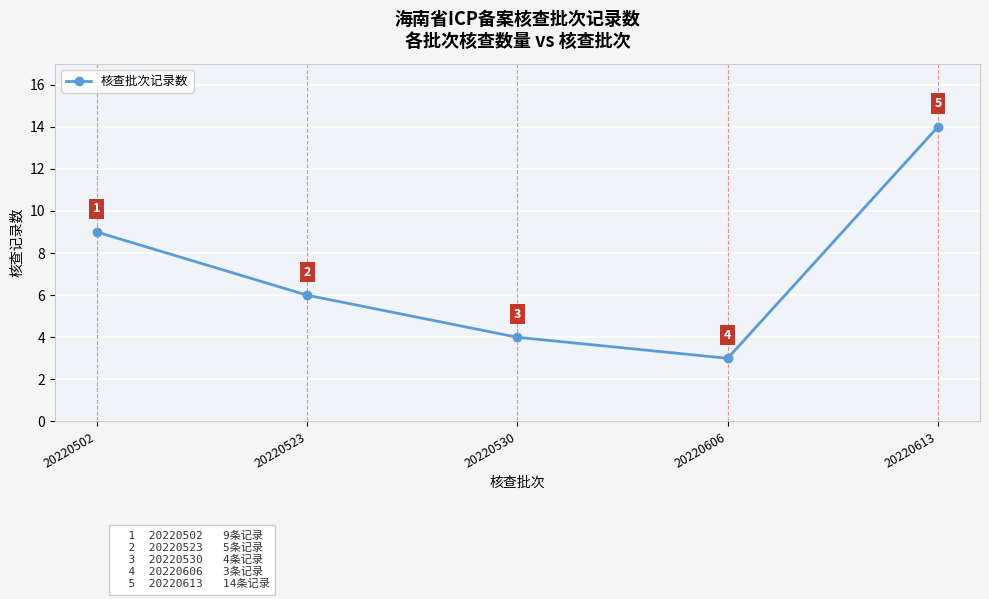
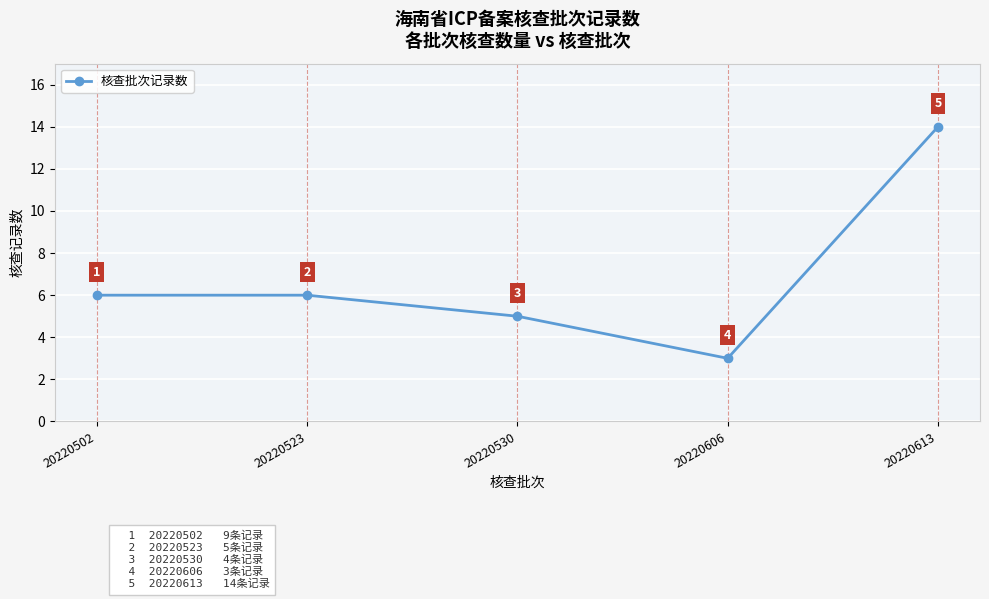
  {
-   "20220502": 9,
-   "20220530": 4
+   "20220502": 6,
+   "20220530": 5
  }
